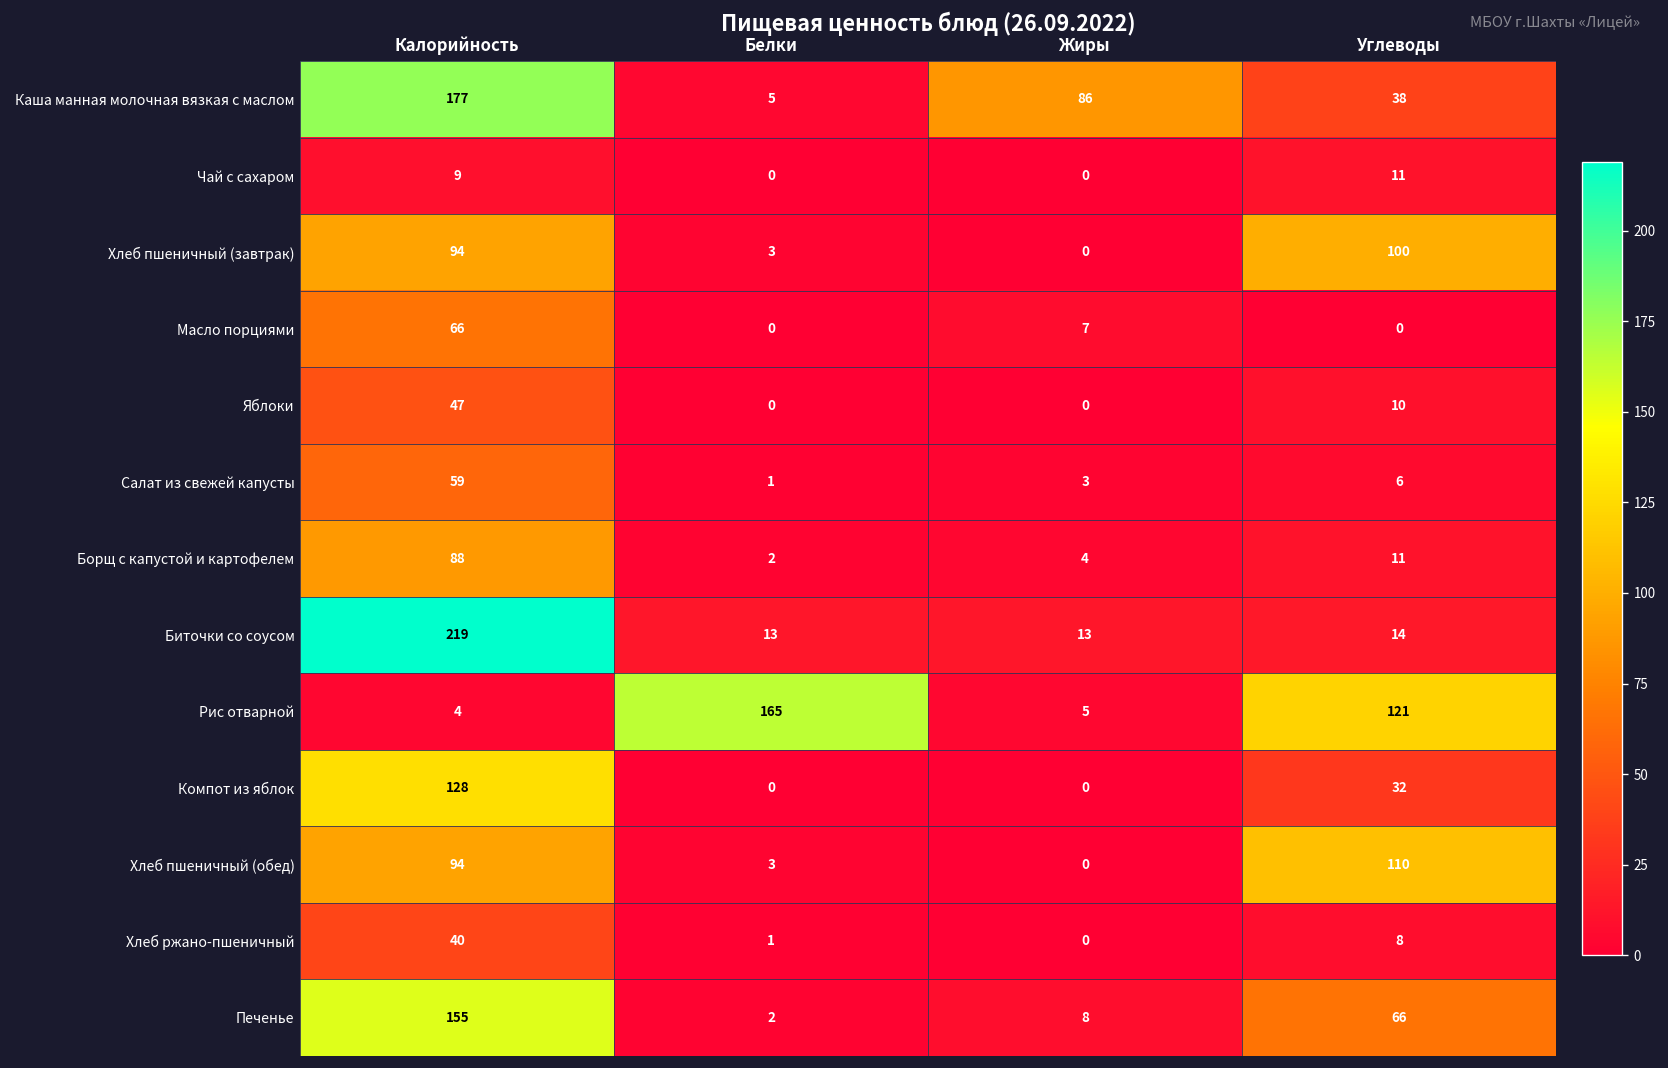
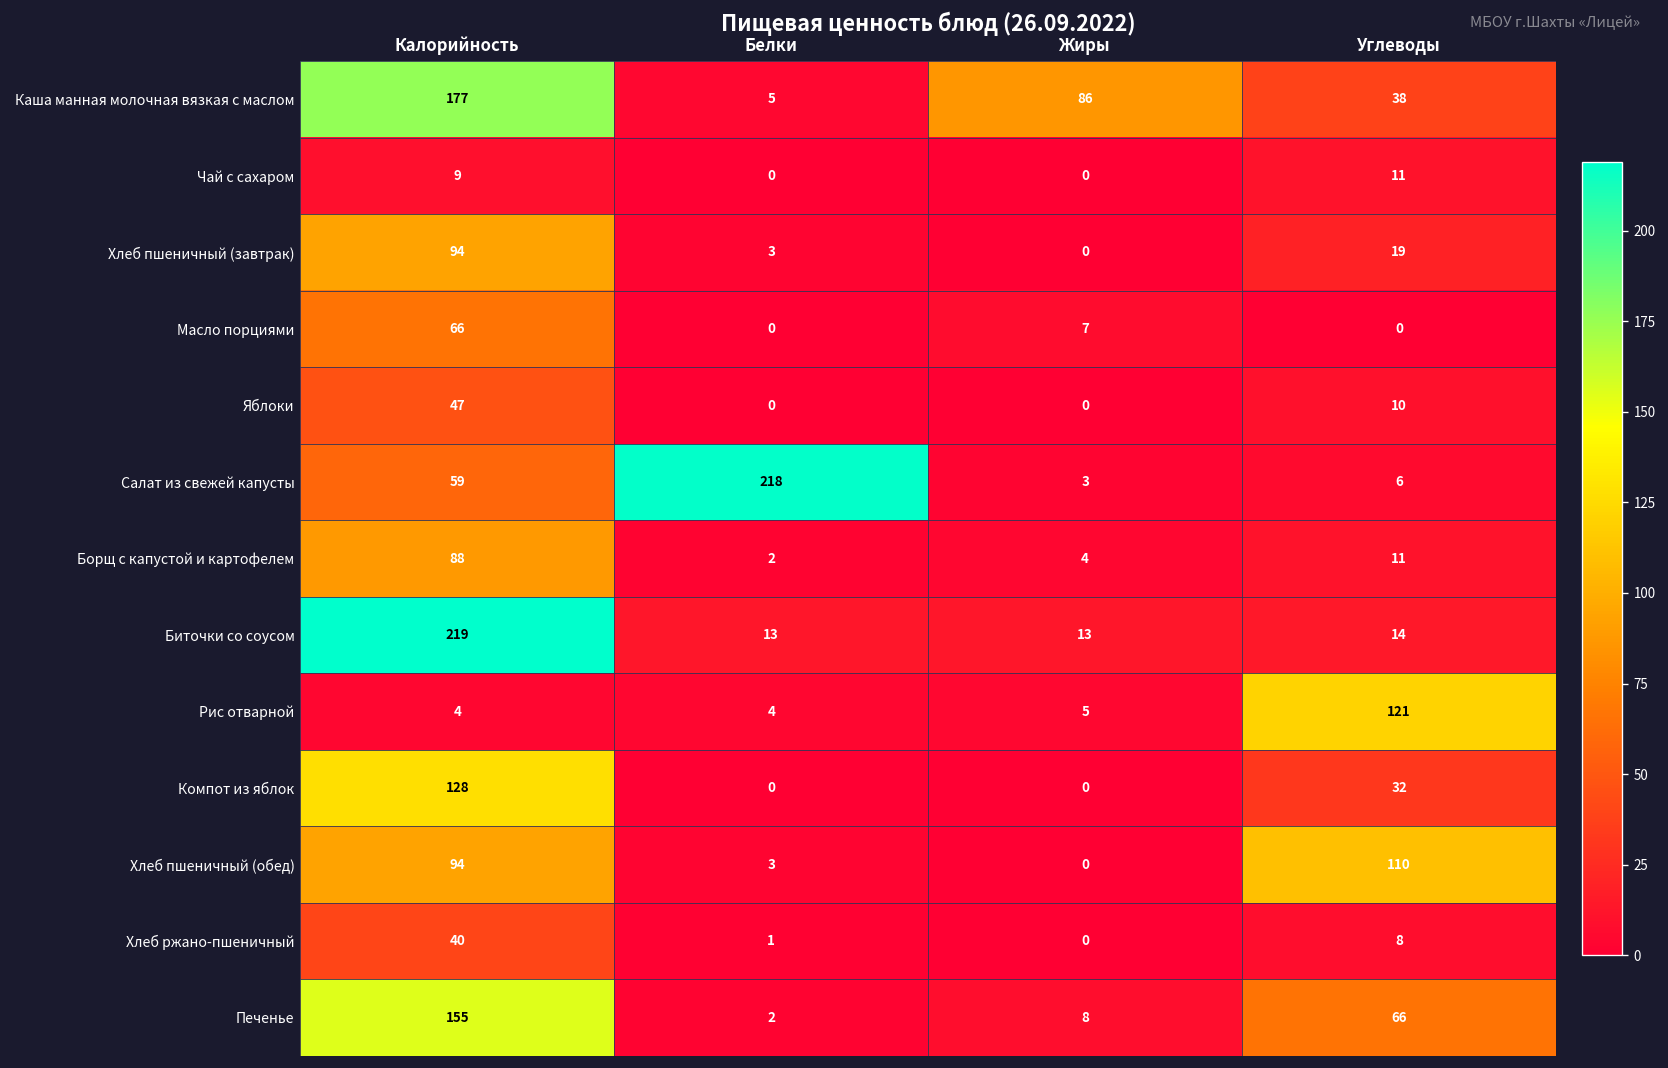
  {
    "Каша манная молочная вязкая с маслом": {
      "Калорийность": 177,
      "Белки": 5,
      "Жиры": 86,
      "Углеводы": 38
    },
    "Чай с сахаром": {
      "Калорийность": 9,
      "Белки": 0,
      "Жиры": 0,
      "Углеводы": 11
    },
    "Хлеб пшеничный (завтрак)": {
      "Калорийность": 94,
      "Белки": 3,
      "Жиры": 0,
-     "Углеводы": 100
+     "Углеводы": 19
    },
    "Масло порциями": {
      "Калорийность": 66,
      "Белки": 0,
      "Жиры": 7,
      "Углеводы": 0
    },
    "Яблоки": {
      "Калорийность": 47,
      "Белки": 0,
      "Жиры": 0,
      "Углеводы": 10
    },
    "Салат из свежей капусты": {
      "Калорийность": 59,
-     "Белки": 1,
+     "Белки": 218,
      "Жиры": 3,
      "Углеводы": 6
    },
    "Борщ с капустой и картофелем": {
      "Калорийность": 88,
      "Белки": 2,
      "Жиры": 4,
      "Углеводы": 11
    },
    "Биточки со соусом": {
      "Калорийность": 219,
      "Белки": 13,
      "Жиры": 13,
      "Углеводы": 14
    },
    "Рис отварной": {
      "Калорийность": 4,
-     "Белки": 165,
+     "Белки": 4,
      "Жиры": 5,
      "Углеводы": 121
    },
    "Компот из яблок": {
      "Калорийность": 128,
      "Белки": 0,
      "Жиры": 0,
      "Углеводы": 32
    },
    "Хлеб пшеничный (обед)": {
      "Калорийность": 94,
      "Белки": 3,
      "Жиры": 0,
      "Углеводы": 110
    },
    "Хлеб ржано-пшеничный": {
      "Калорийность": 40,
      "Белки": 1,
      "Жиры": 0,
      "Углеводы": 8
    },
    "Печенье": {
      "Калорийность": 155,
      "Белки": 2,
      "Жиры": 8,
      "Углеводы": 66
    }
  }
